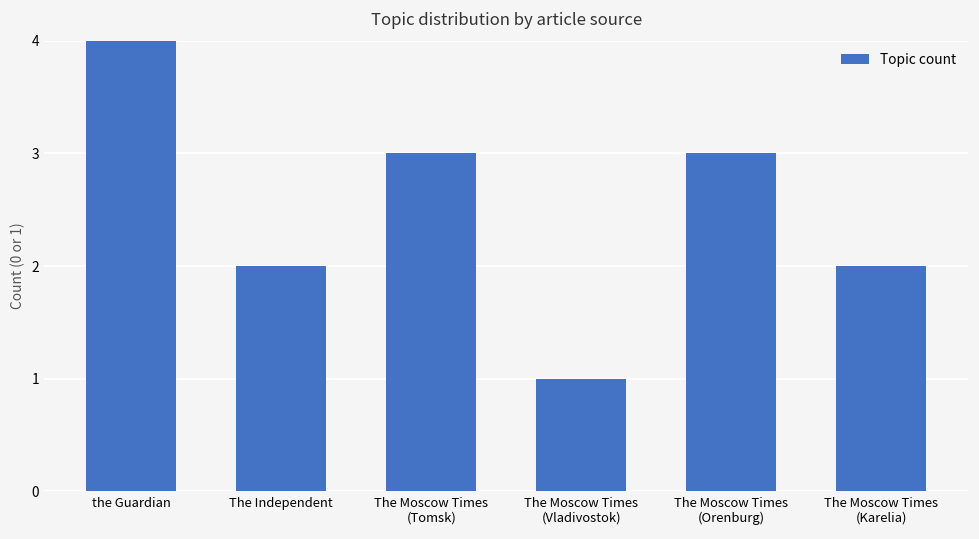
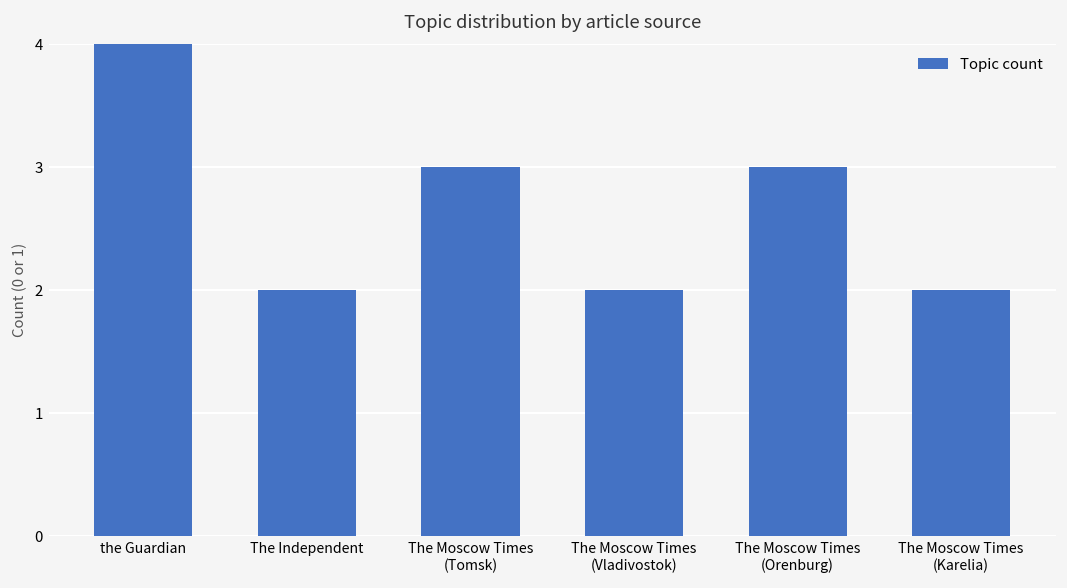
  {
    "the Guardian": 4,
    "The Independent": 2,
    "The Moscow Times (Tomsk)": 3,
-   "The Moscow Times (Vladivostok)": 1,
+   "The Moscow Times (Vladivostok)": 2,
    "The Moscow Times (Orenburg)": 3,
    "The Moscow Times (Karelia)": 2
  }
